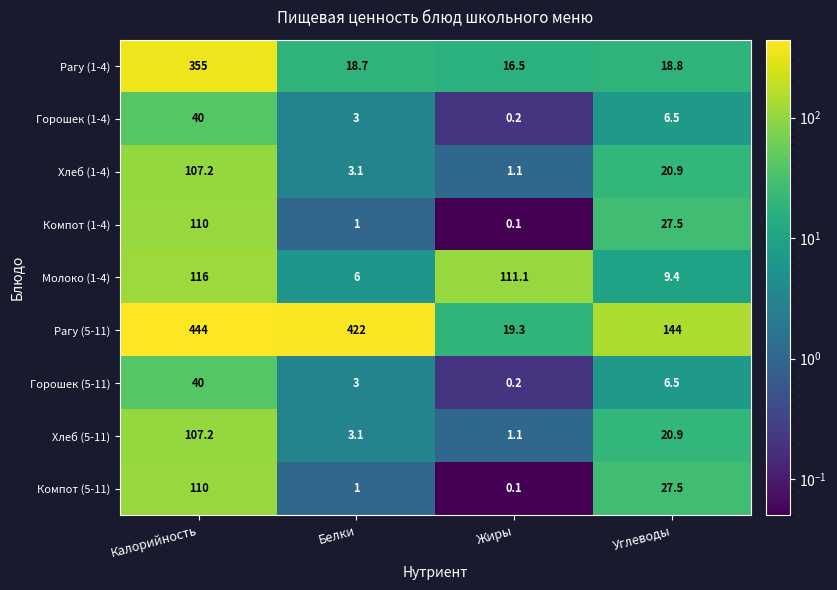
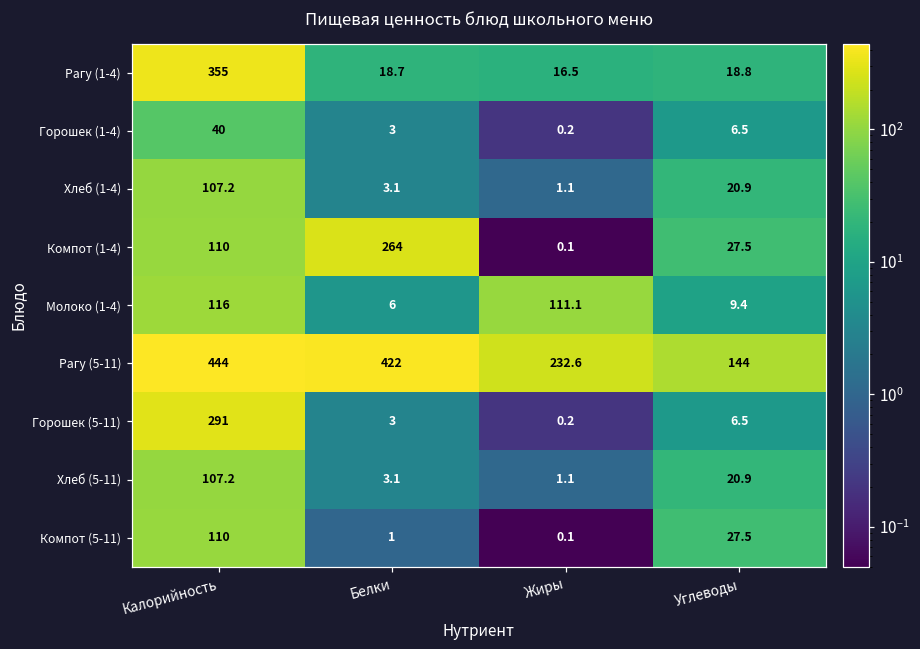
  {
    "Рагу (1-4)": {
      "Калорийность": 355,
      "Белки": 18.7,
      "Жиры": 16.5,
      "Углеводы": 18.8
    },
    "Горошек (1-4)": {
      "Калорийность": 40,
      "Белки": 3,
      "Жиры": 0.2,
      "Углеводы": 6.5
    },
    "Хлеб (1-4)": {
      "Калорийность": 107.2,
      "Белки": 3.1,
      "Жиры": 1.1,
      "Углеводы": 20.9
    },
    "Компот (1-4)": {
      "Калорийность": 110,
-     "Белки": 1,
+     "Белки": 264,
      "Жиры": 0.1,
      "Углеводы": 27.5
    },
    "Молоко (1-4)": {
      "Калорийность": 116,
      "Белки": 6,
      "Жиры": 111.1,
      "Углеводы": 9.4
    },
    "Рагу (5-11)": {
      "Калорийность": 444,
      "Белки": 422,
-     "Жиры": 19.3,
+     "Жиры": 232.6,
      "Углеводы": 144
    },
    "Горошек (5-11)": {
-     "Калорийность": 40,
+     "Калорийность": 291,
      "Белки": 3,
      "Жиры": 0.2,
      "Углеводы": 6.5
    },
    "Хлеб (5-11)": {
      "Калорийность": 107.2,
      "Белки": 3.1,
      "Жиры": 1.1,
      "Углеводы": 20.9
    },
    "Компот (5-11)": {
      "Калорийность": 110,
      "Белки": 1,
      "Жиры": 0.1,
      "Углеводы": 27.5
    }
  }
